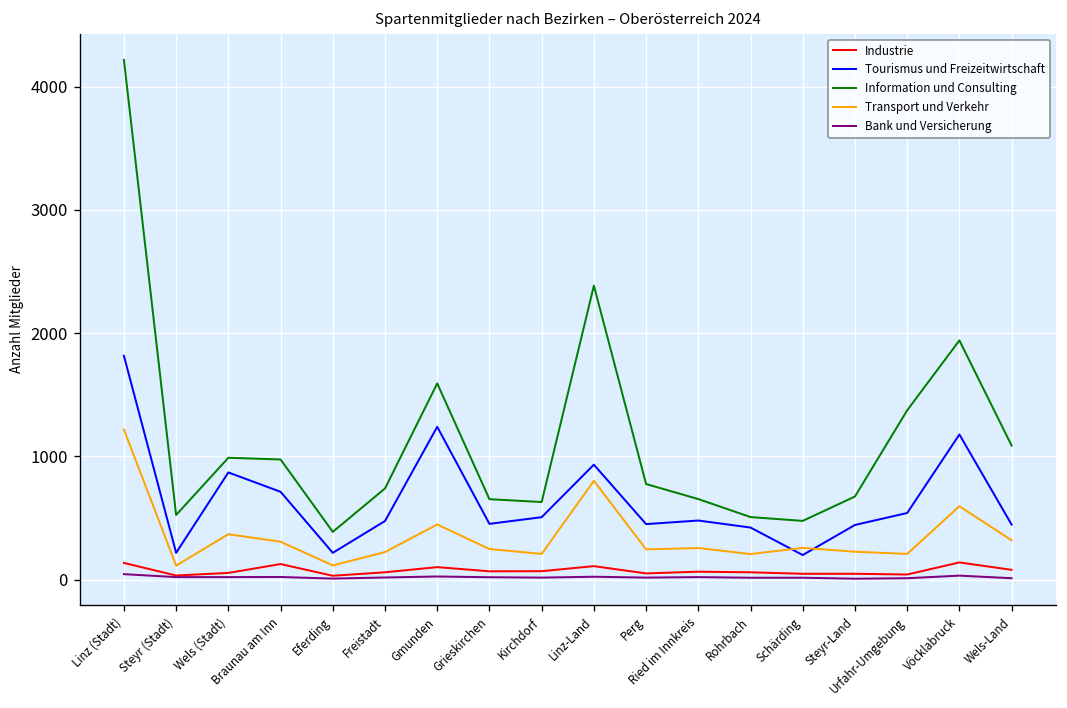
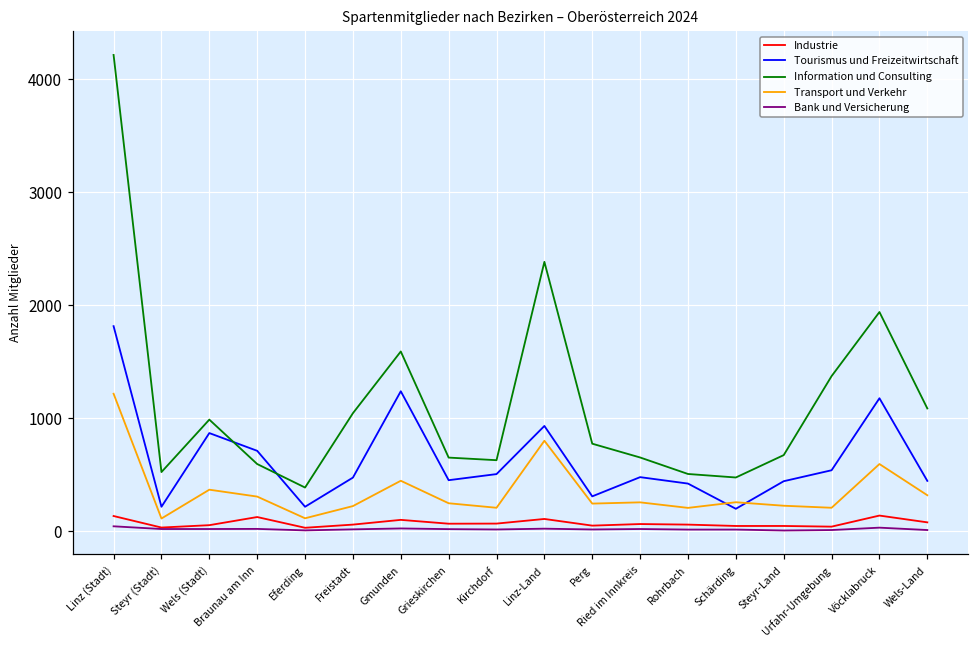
  {
    "Industrie": {
      "Linz (Stadt)": 140,
      "Wels (Stadt)": 60,
      "Braunau am Inn": 130,
      "Freistadt": 60,
      "Gmunden": 100,
      "Grieskirchen": 70,
      "Kirchdorf": 70,
      "Linz-Land": 110,
      "Perg": 50,
      "Ried im Innkreis": 70,
      "Rohrbach": 60,
      "Schärding": 50,
      "Steyr-Land": 50,
      "Urfahr-Umgebung": 40,
      "Vöcklabruck": 140,
      "Wels-Land": 80
    },
    "Tourismus und Freizeitwirtschaft": {
      "Linz (Stadt)": 1820,
      "Steyr (Stadt)": 220,
      "Wels (Stadt)": 870,
      "Braunau am Inn": 710,
      "Eferding": 220,
      "Freistadt": 480,
      "Gmunden": 1240,
      "Grieskirchen": 450,
      "Kirchdorf": 510,
      "Linz-Land": 930,
-     "Perg": 450,
+     "Perg": 310,
      "Ried im Innkreis": 480,
      "Rohrbach": 420,
      "Schärding": 200,
      "Steyr-Land": 440,
      "Urfahr-Umgebung": 540,
      "Vöcklabruck": 1180,
      "Wels-Land": 450
    },
    "Information und Consulting": {
      "Linz (Stadt)": 4220,
      "Steyr (Stadt)": 530,
      "Wels (Stadt)": 990,
-     "Braunau am Inn": 980,
+     "Braunau am Inn": 600,
      "Eferding": 390,
-     "Freistadt": 740,
+     "Freistadt": 1050,
      "Gmunden": 1590,
      "Grieskirchen": 650,
      "Kirchdorf": 630,
      "Linz-Land": 2390,
      "Perg": 780,
      "Ried im Innkreis": 650,
      "Rohrbach": 510,
      "Schärding": 480,
      "Steyr-Land": 680,
      "Urfahr-Umgebung": 1370,
      "Vöcklabruck": 1940,
      "Wels-Land": 1090
    },
    "Transport und Verkehr": {
      "Linz (Stadt)": 1220,
      "Steyr (Stadt)": 110,
      "Wels (Stadt)": 370,
      "Braunau am Inn": 310,
      "Eferding": 120,
      "Freistadt": 220,
      "Gmunden": 450,
      "Grieskirchen": 250,
      "Kirchdorf": 210,
      "Linz-Land": 800,
      "Perg": 250,
      "Ried im Innkreis": 260,
      "Rohrbach": 210,
      "Schärding": 260,
      "Steyr-Land": 230,
      "Urfahr-Umgebung": 210,
      "Vöcklabruck": 600,
      "Wels-Land": 320
    },
    "Bank und Versicherung": {
      "Linz (Stadt)": 50,
      "Wels (Stadt)": 20,
      "Braunau am Inn": 20,
      "Freistadt": 20,
      "Gmunden": 30,
      "Grieskirchen": 20,
      "Kirchdorf": 20,
      "Linz-Land": 20,
      "Perg": 20,
      "Ried im Innkreis": 20,
      "Rohrbach": 20,
      "Schärding": 20,
      "Steyr-Land": 10,
      "Urfahr-Umgebung": 10,
      "Vöcklabruck": 30,
      "Wels-Land": 10
    }
  }
